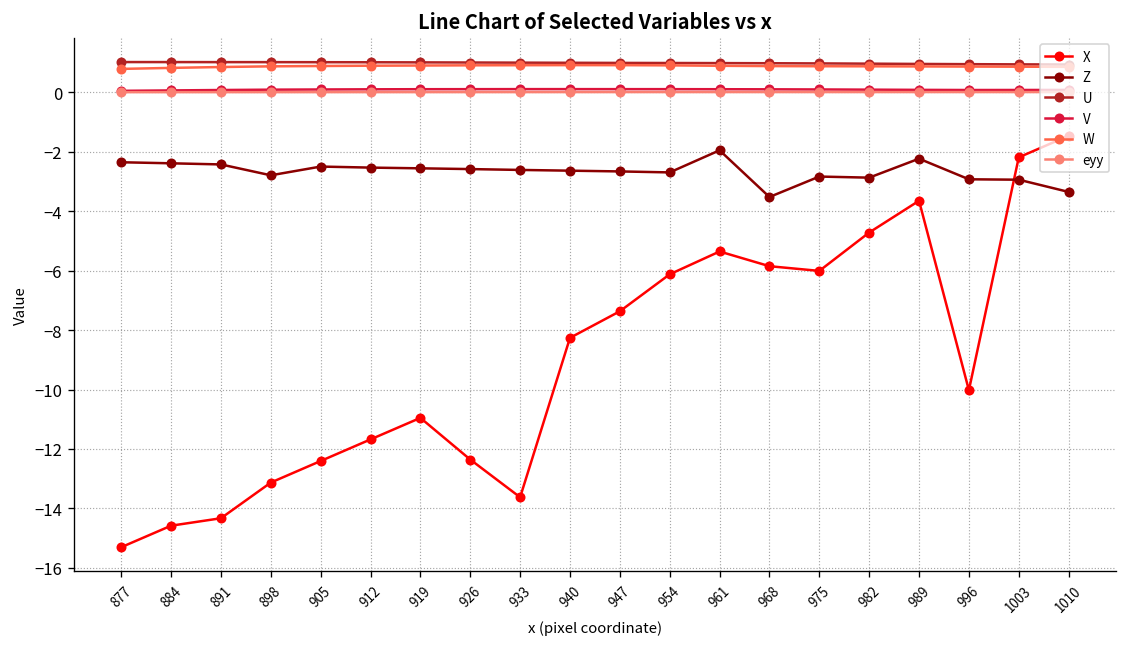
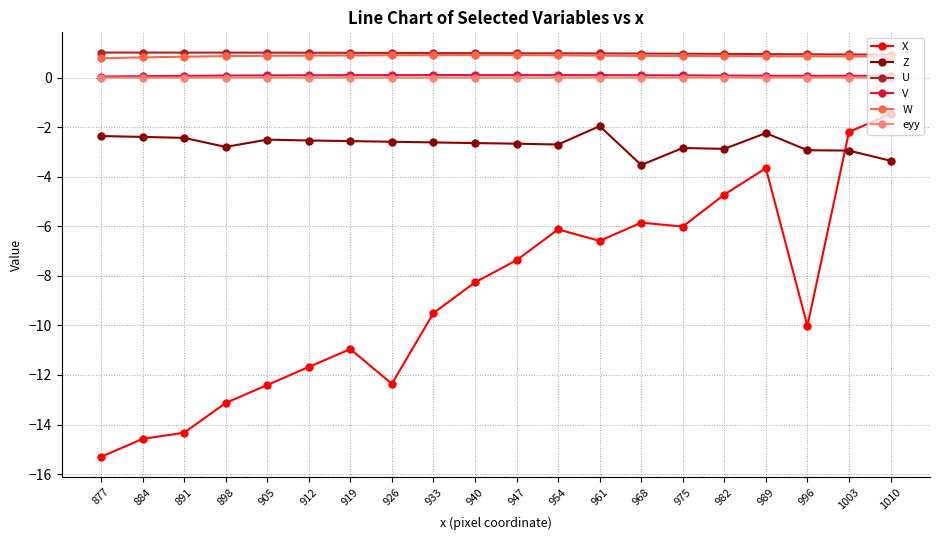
  {
    "X": {
      "877": -15.3,
      "884": -14.6,
      "891": -14.3,
      "898": -13.1,
      "905": -12.4,
      "912": -11.7,
      "919": -11.0,
      "926": -12.4,
-     "933": -13.6,
+     "933": -9.5,
      "940": -8.3,
      "947": -7.4,
      "954": -6.1,
-     "961": -5.4,
+     "961": -6.6,
      "968": -5.9,
      "975": -6.0,
      "982": -4.7,
      "989": -3.7,
      "996": -10.0,
      "1003": -2.2
    },
    "Z": {
      "877": -2.4,
      "884": -2.4,
      "891": -2.4,
      "898": -2.8,
      "905": -2.5,
      "912": -2.5,
      "919": -2.6,
      "926": -2.6,
      "933": -2.6,
      "940": -2.6,
      "947": -2.7,
      "954": -2.7,
      "961": -2.0,
      "968": -3.5,
      "975": -2.8,
      "982": -2.9,
      "989": -2.2,
      "996": -2.9,
      "1003": -2.9,
      "1010": -3.4
    }
  }
